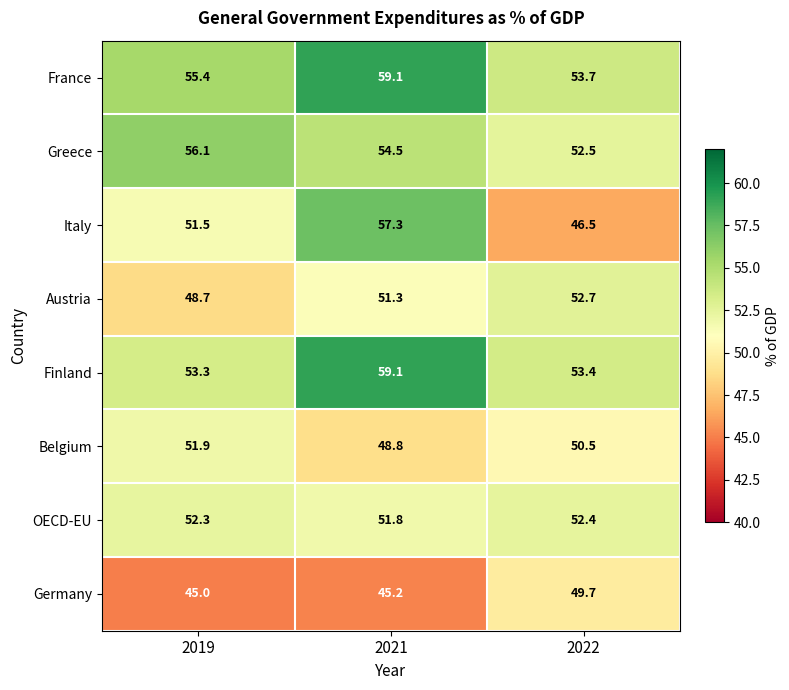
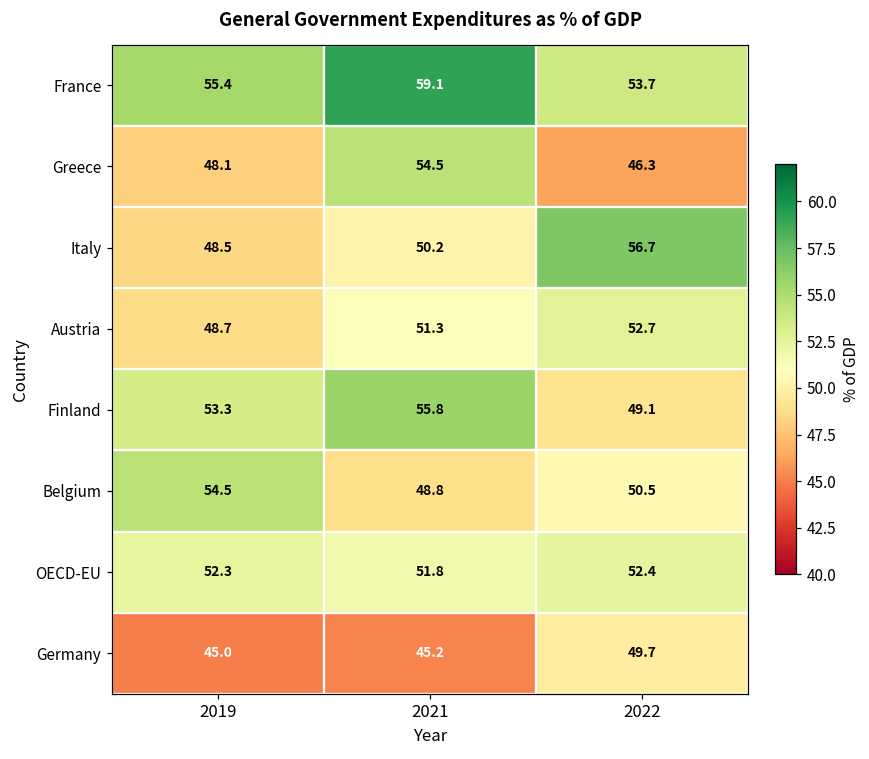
  {
    "France": {
      "2019": 55.4,
      "2021": 59.1,
      "2022": 53.7
    },
    "Greece": {
-     "2019": 56.1,
+     "2019": 48.1,
      "2021": 54.5,
-     "2022": 52.5
+     "2022": 46.3
    },
    "Italy": {
-     "2019": 51.5,
-     "2021": 57.3,
-     "2022": 46.5
+     "2019": 48.5,
+     "2021": 50.2,
+     "2022": 56.7
    },
    "Austria": {
      "2019": 48.7,
      "2021": 51.3,
      "2022": 52.7
    },
    "Finland": {
      "2019": 53.3,
-     "2021": 59.1,
-     "2022": 53.4
+     "2021": 55.8,
+     "2022": 49.1
    },
    "Belgium": {
-     "2019": 51.9,
+     "2019": 54.5,
      "2021": 48.8,
      "2022": 50.5
    },
    "OECD-EU": {
      "2019": 52.3,
      "2021": 51.8,
      "2022": 52.4
    },
    "Germany": {
      "2019": 45.0,
      "2021": 45.2,
      "2022": 49.7
    }
  }
